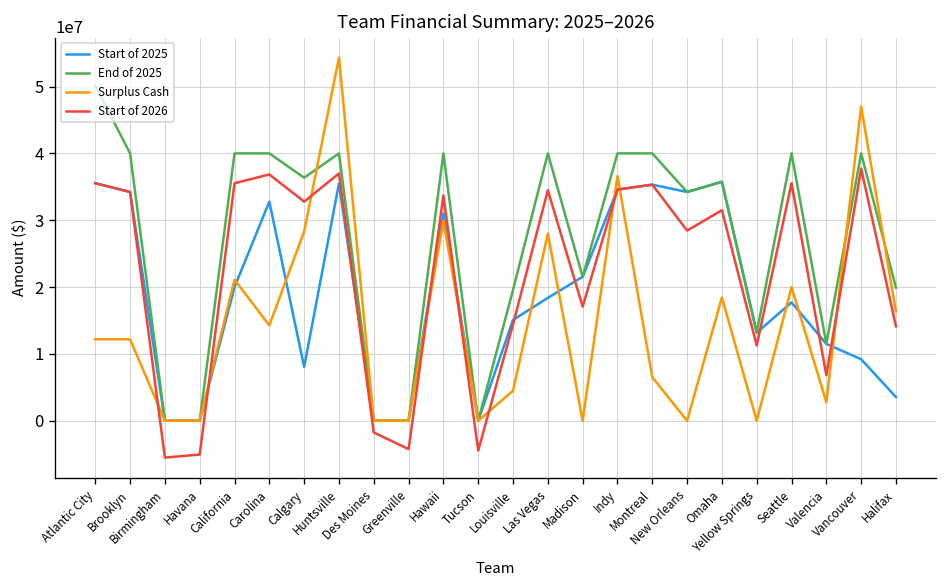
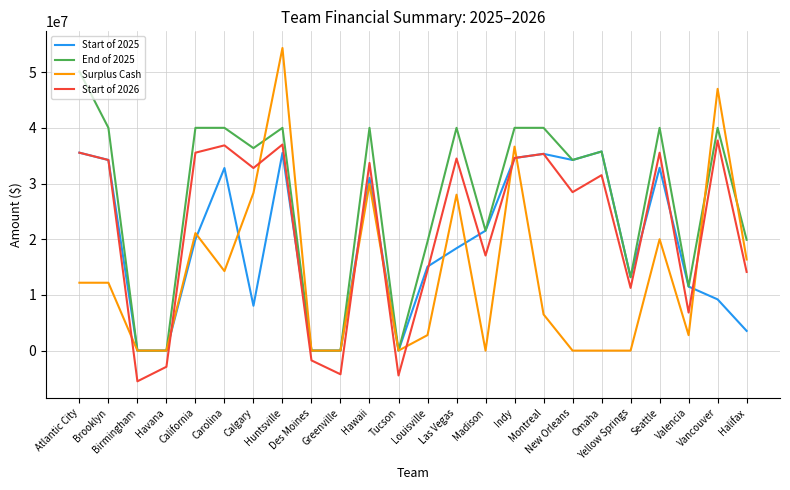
  {
    "Start of 2025": {
      "California": 20000000,
      "Carolina": 33000000,
      "Calgary": 8000000,
      "Huntsville": 36000000,
      "Hawaii": 31000000,
      "Louisville": 15000000,
      "Las Vegas": 18000000,
-     "Seattle": 18000000,
+     "Seattle": 33000000,
      "Vancouver": 9000000,
      "Halifax": 4000000
    },
    "End of 2025": {
      "Brooklyn": 40000000,
      "California": 40000000,
      "Carolina": 40000000,
      "Calgary": 36000000,
      "Huntsville": 40000000,
      "Hawaii": 40000000,
      "Louisville": 20000000,
      "Las Vegas": 40000000,
      "Indy": 40000000,
      "Montreal": 40000000,
      "Seattle": 40000000,
      "Vancouver": 40000000,
      "Halifax": 20000000
    },
    "Surplus Cash": {
      "Atlantic City": 12000000,
      "Brooklyn": 12000000,
      "California": 21000000,
      "Carolina": 14000000,
      "Calgary": 28000000,
      "Huntsville": 54000000,
      "Hawaii": 30000000,
-     "Louisville": 4000000,
+     "Louisville": 3000000,
      "Las Vegas": 28000000,
      "Madison": 0,
      "Indy": 37000000,
      "Montreal": 7000000,
      "New Orleans": 0,
-     "Omaha": 18000000,
+     "Omaha": 0,
      "Yellow Springs": 0,
      "Seattle": 20000000,
      "Valencia": 3000000,
      "Vancouver": 47000000,
      "Halifax": 16000000
    },
    "Start of 2026": {
      "Birmingham": -6000000,
-     "Havana": -5000000,
+     "Havana": -3000000,
      "California": 36000000,
      "Carolina": 37000000,
      "Calgary": 33000000,
      "Huntsville": 37000000,
      "Des Moines": -2000000,
      "Greenville": -4000000,
      "Hawaii": 34000000,
      "Tucson": -4000000,
      "Louisville": 14000000,
      "Las Vegas": 34000000,
      "Madison": 17000000,
      "New Orleans": 28000000,
      "Omaha": 32000000,
      "Yellow Springs": 11000000,
      "Seattle": 36000000,
      "Valencia": 7000000,
      "Vancouver": 38000000,
      "Halifax": 14000000
    }
  }
